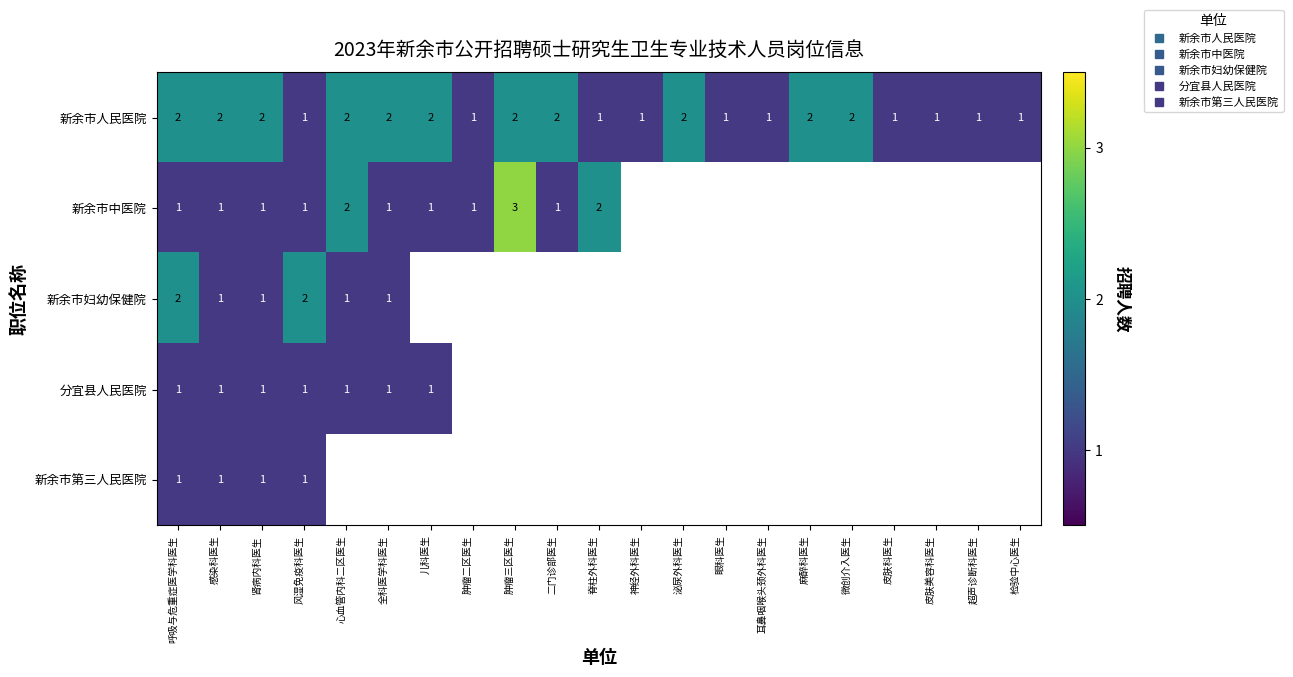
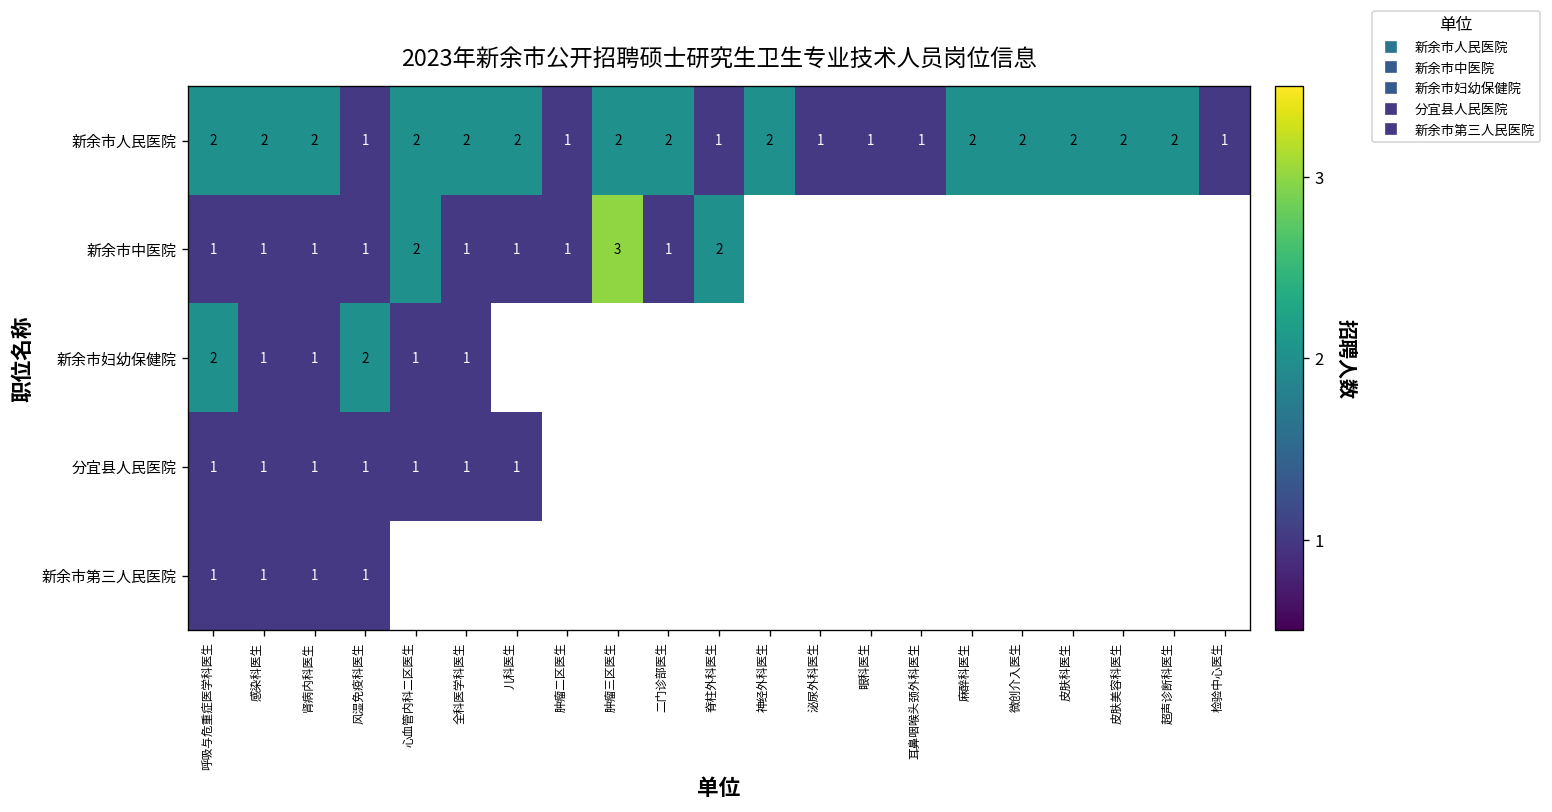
  {
    "新余市人民医院": {
      "呼吸与危重症医学科医生": 2,
      "感染科医生": 2,
      "肾病内科医生": 2,
      "风湿免疫科医生": 1,
      "心血管内科二区医生": 2,
      "全科医学科医生": 2,
      "儿科医生": 2,
      "肿瘤二区医生": 1,
      "肿瘤三区医生": 2,
      "二门诊部医生": 2,
      "脊柱外科医生": 1,
-     "神经外科医生": 1,
-     "泌尿外科医生": 2,
+     "神经外科医生": 2,
+     "泌尿外科医生": 1,
      "眼科医生": 1,
      "耳鼻咽喉头颈外科医生": 1,
      "麻醉科医生": 2,
      "微创介入医生": 2,
-     "皮肤科医生": 1,
-     "皮肤美容科医生": 1,
-     "超声诊断科医生": 1,
+     "皮肤科医生": 2,
+     "皮肤美容科医生": 2,
+     "超声诊断科医生": 2,
      "检验中心医生": 1
    },
    "新余市中医院": {
      "呼吸与危重症医学科医生": 1,
      "感染科医生": 1,
      "肾病内科医生": 1,
      "风湿免疫科医生": 1,
      "心血管内科二区医生": 2,
      "全科医学科医生": 1,
      "儿科医生": 1,
      "肿瘤二区医生": 1,
      "肿瘤三区医生": 3,
      "二门诊部医生": 1,
      "脊柱外科医生": 2
    },
    "新余市妇幼保健院": {
      "呼吸与危重症医学科医生": 2,
      "感染科医生": 1,
      "肾病内科医生": 1,
      "风湿免疫科医生": 2,
      "心血管内科二区医生": 1,
      "全科医学科医生": 1
    },
    "分宜县人民医院": {
      "呼吸与危重症医学科医生": 1,
      "感染科医生": 1,
      "肾病内科医生": 1,
      "风湿免疫科医生": 1,
      "心血管内科二区医生": 1,
      "全科医学科医生": 1,
      "儿科医生": 1
    },
    "新余市第三人民医院": {
      "呼吸与危重症医学科医生": 1,
      "感染科医生": 1,
      "肾病内科医生": 1,
      "风湿免疫科医生": 1
    }
  }
